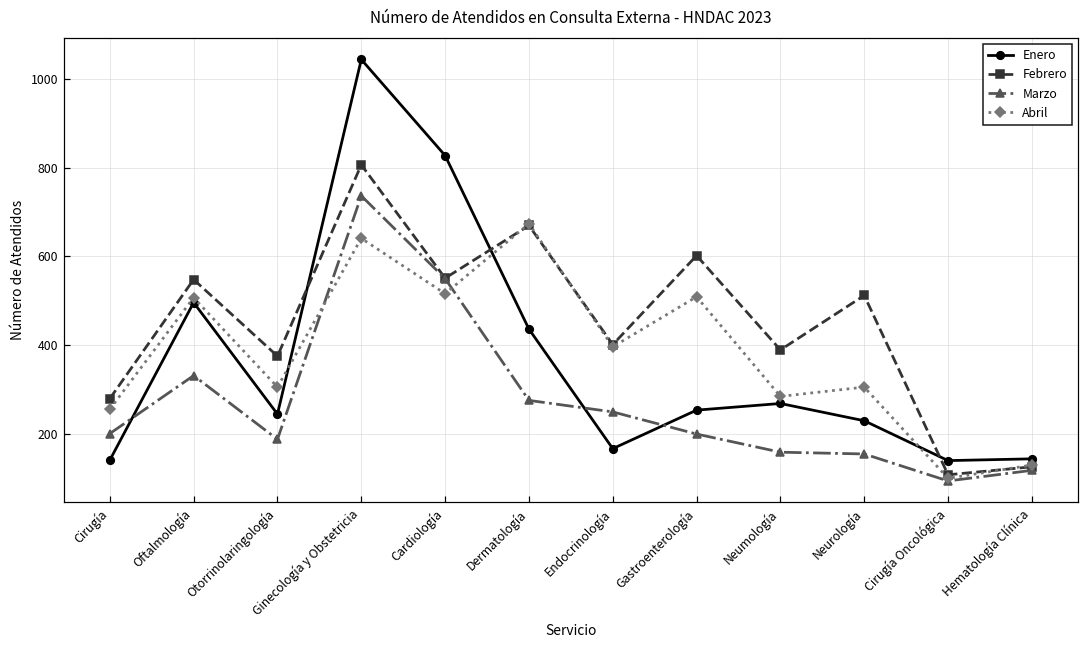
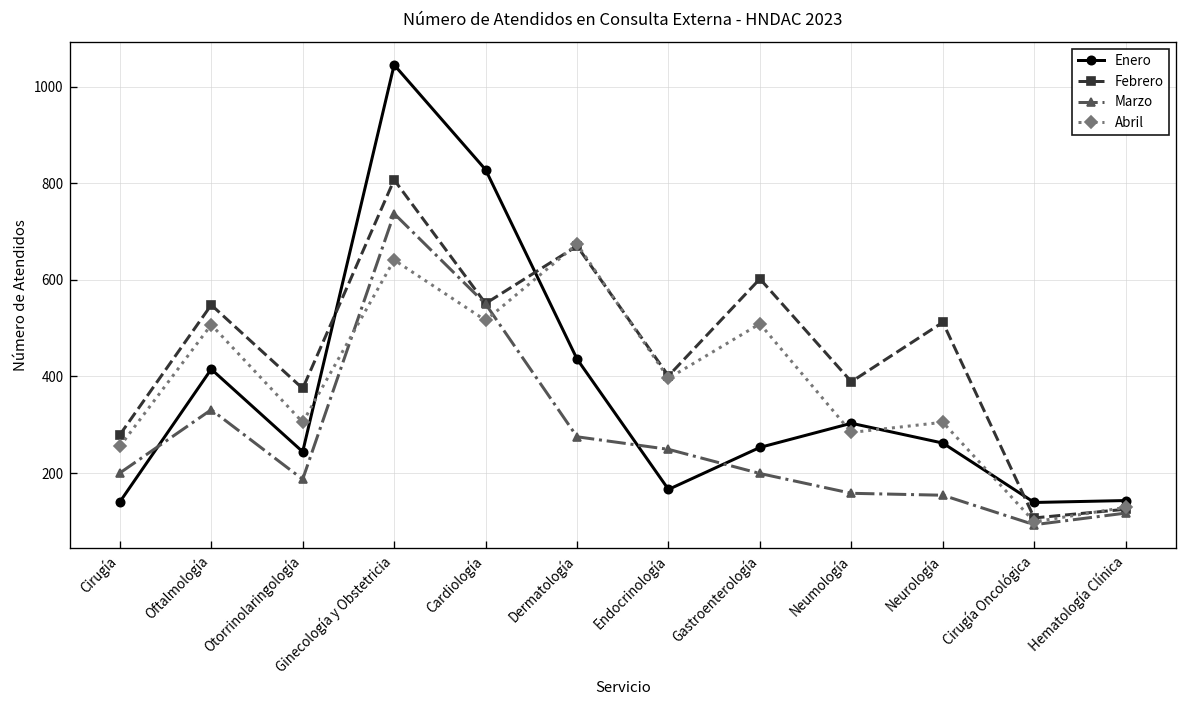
  {
    "Enero": {
      "Cirugía": 140,
-     "Oftalmología": 500,
+     "Oftalmología": 420,
      "Otorrinolaringología": 240,
      "Ginecología y Obstetricia": 1050,
      "Cardiología": 830,
      "Dermatología": 440,
      "Endocrinología": 170,
      "Gastroenterología": 250,
-     "Neumología": 270,
-     "Neurología": 230,
+     "Neumología": 300,
+     "Neurología": 260,
      "Cirugía Oncológica": 140,
      "Hematología Clínica": 140
    }
  }
